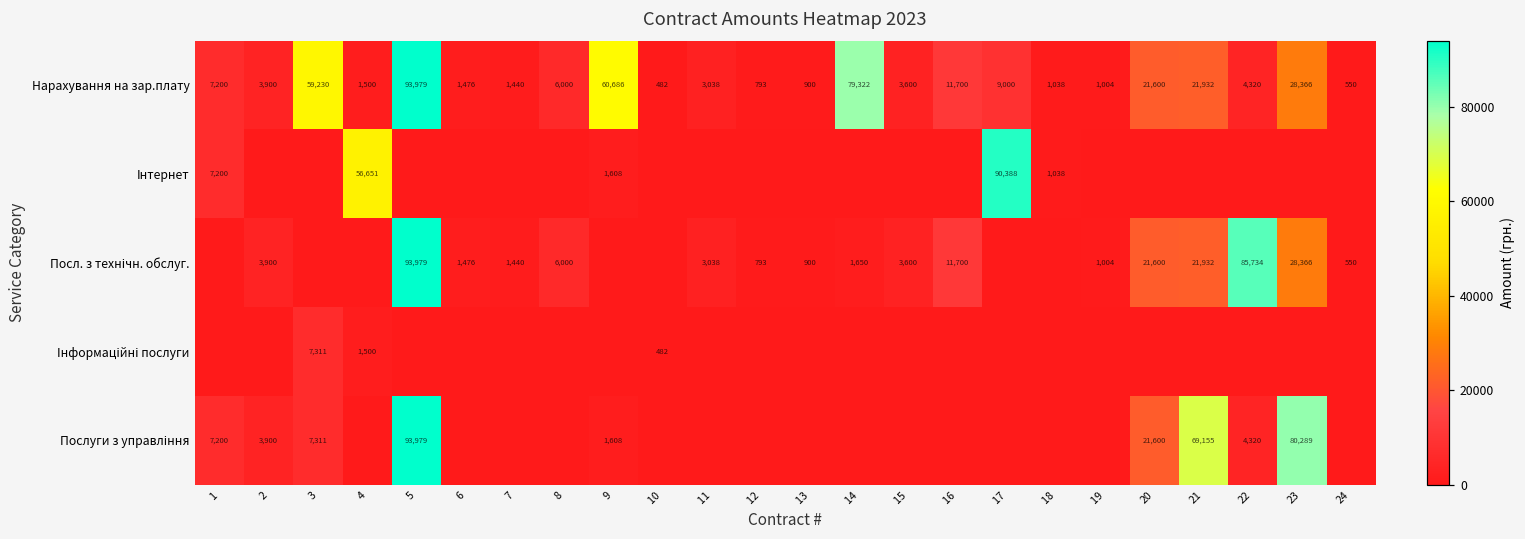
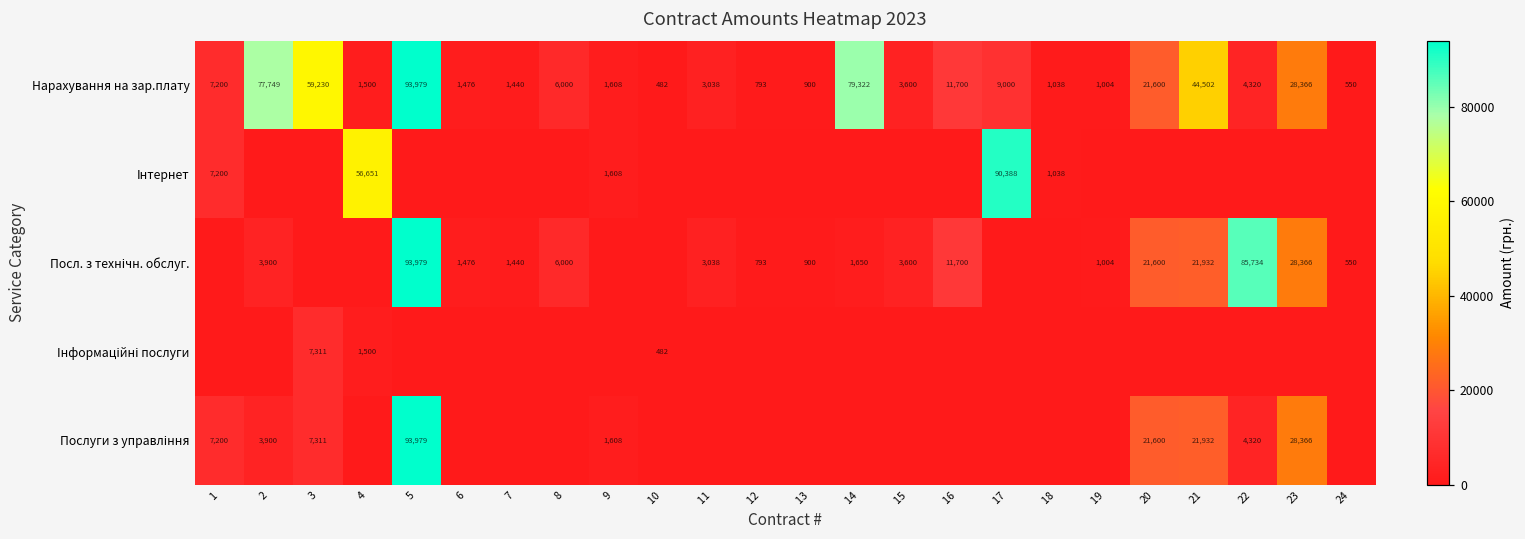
  {
    "Нарахування на зар.плату": {
      "1": "7,200",
-     "2": "3,900",
+     "2": "77,749",
      "3": "59,230",
      "4": "1,500",
      "5": "93,979",
      "6": "1,476",
      "7": "1,440",
      "8": "6,000",
-     "9": "60,686",
+     "9": "1,608",
      "10": "482",
      "11": "3,038",
      "12": "793",
      "13": "900",
      "14": "79,322",
      "15": "3,600",
      "16": "11,700",
      "17": "9,000",
      "18": "1,038",
      "19": "1,004",
      "20": "21,600",
-     "21": "21,932",
+     "21": "44,502",
      "22": "4,320",
      "23": "28,366",
      "24": "550"
    },
    "Інтернет": {
      "1": "7,200",
      "4": "56,651",
      "9": "1,608",
      "17": "90,388",
      "18": "1,038"
    },
    "Посл. з технічн. обслуг.": {
      "2": "3,900",
      "5": "93,979",
      "6": "1,476",
      "7": "1,440",
      "8": "6,000",
      "11": "3,038",
      "12": "793",
      "13": "900",
      "14": "1,650",
      "15": "3,600",
      "16": "11,700",
      "19": "1,004",
      "20": "21,600",
      "21": "21,932",
      "22": "85,734",
      "23": "28,366",
      "24": "550"
    },
    "Інформаційні послуги": {
      "3": "7,311",
      "4": "1,500",
      "10": "482"
    },
    "Послуги з управління": {
      "1": "7,200",
      "2": "3,900",
      "3": "7,311",
      "5": "93,979",
      "9": "1,608",
      "20": "21,600",
-     "21": "69,155",
+     "21": "21,932",
      "22": "4,320",
-     "23": "80,289"
+     "23": "28,366"
    }
  }
